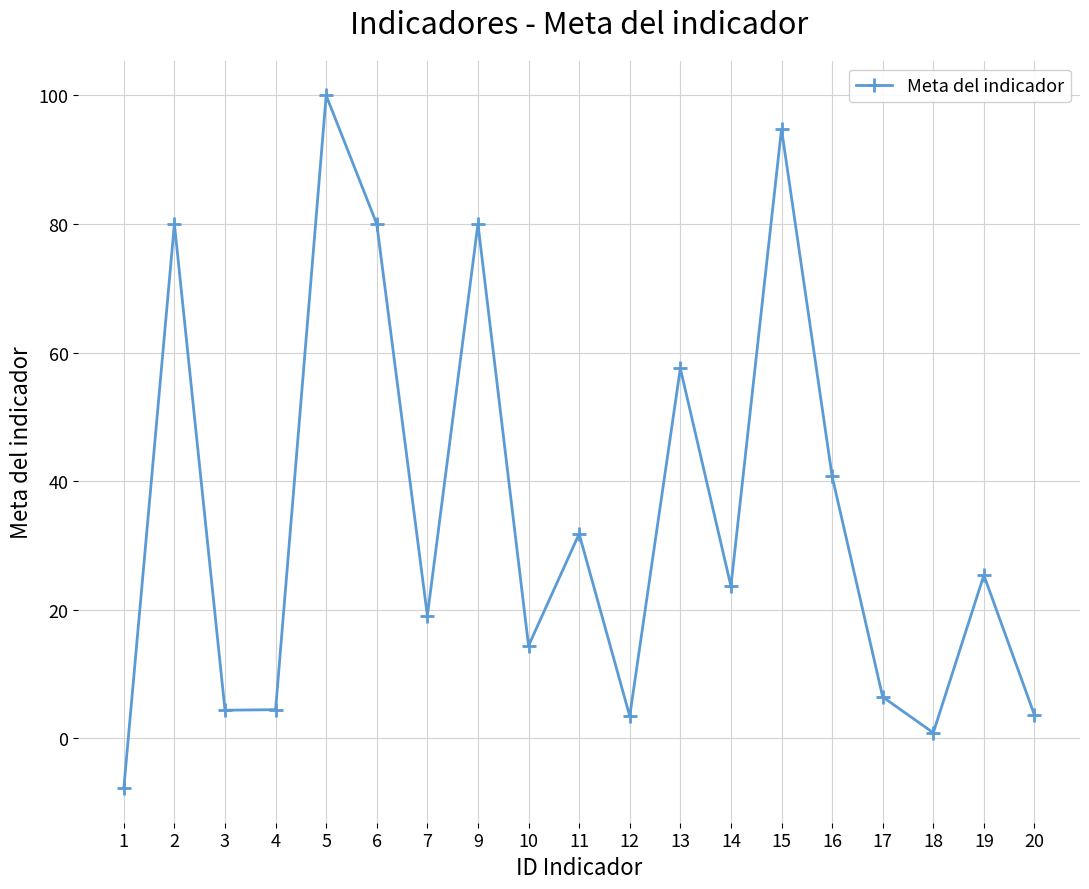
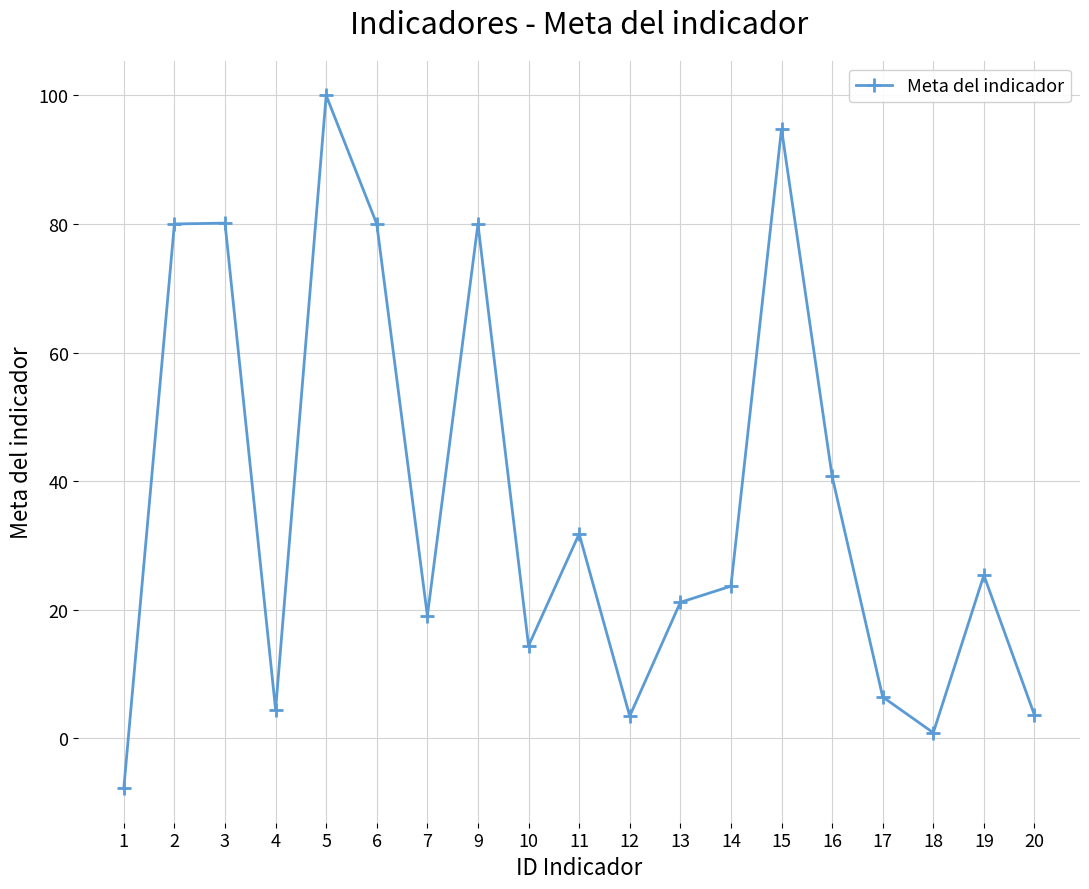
  {
    "1": -8,
    "2": 80,
-   "3": 4,
+   "3": 80,
    "4": 4,
    "5": 100,
    "6": 80,
    "7": 19,
    "9": 80,
    "10": 14,
    "11": 32,
    "12": 3,
-   "13": 58,
+   "13": 21,
    "14": 24,
    "15": 95,
    "16": 41,
    "17": 6,
    "18": 1,
    "19": 25,
    "20": 4
  }
